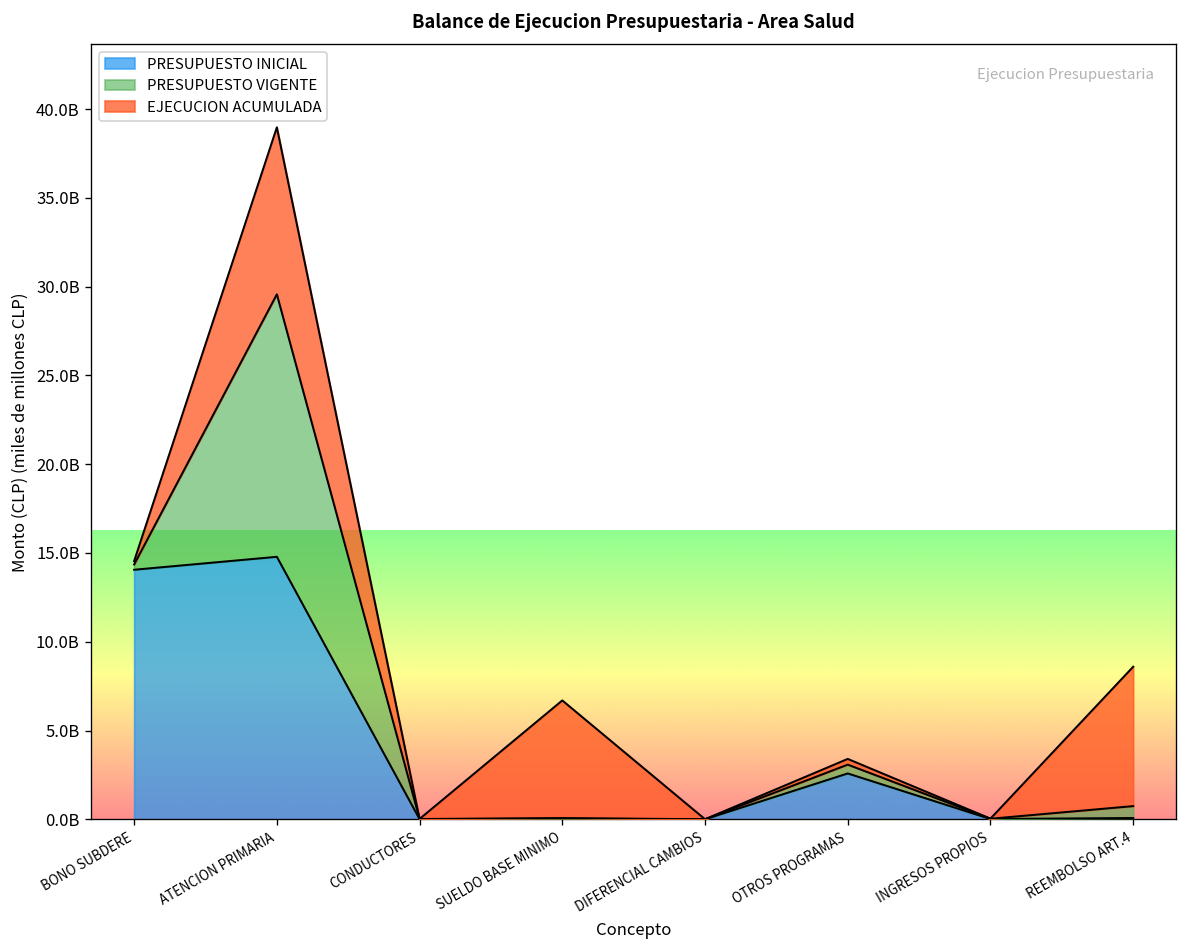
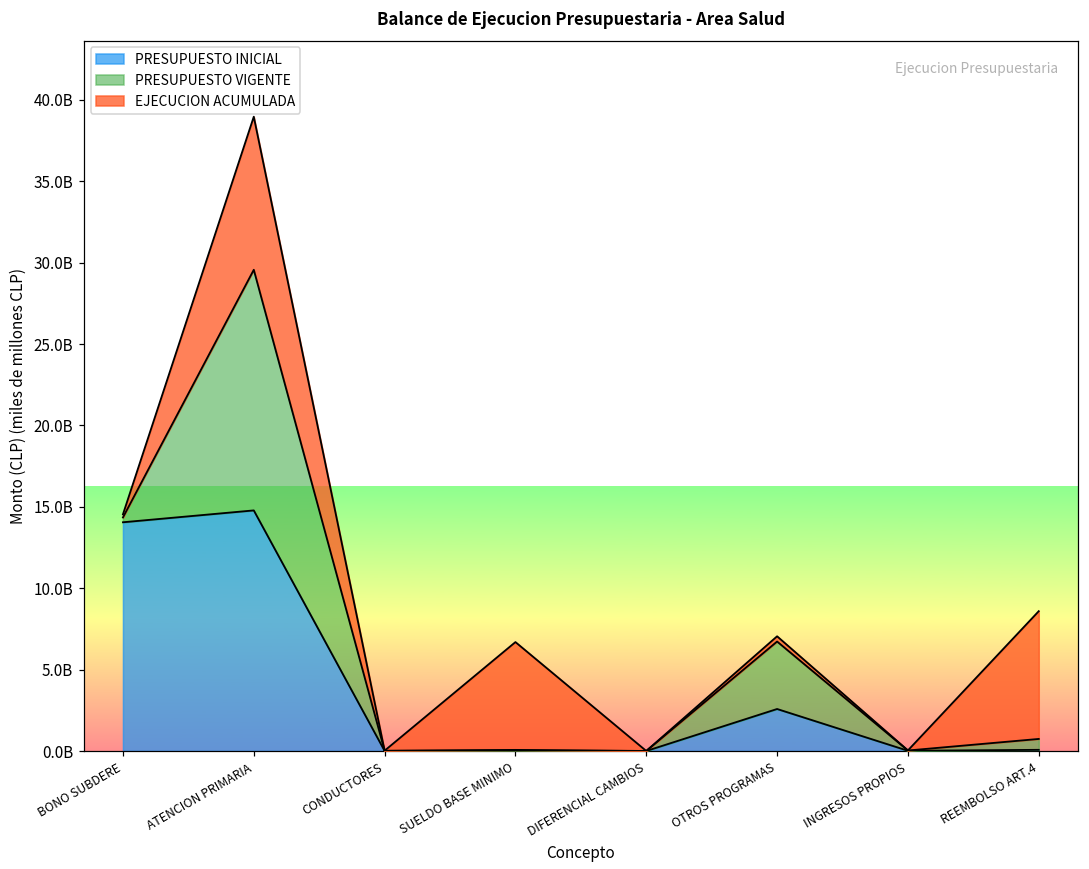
  {
    "PRESUPUESTO INICIAL": {
      "BONO SUBDERE": 14100000000,
      "ATENCION PRIMARIA": 14800000000,
      "OTROS PROGRAMAS": 2600000000,
      "REEMBOLSO ART.4": 100000000
    },
    "PRESUPUESTO VIGENTE": {
      "BONO SUBDERE": 300000000,
      "ATENCION PRIMARIA": 14800000000,
-     "OTROS PROGRAMAS": 500000000,
+     "OTROS PROGRAMAS": 4100000000,
      "REEMBOLSO ART.4": 700000000
    },
    "EJECUCION ACUMULADA": {
      "BONO SUBDERE": 200000000,
      "ATENCION PRIMARIA": 9400000000,
      "SUELDO BASE MINIMO": 6600000000,
      "OTROS PROGRAMAS": 300000000,
      "REEMBOLSO ART.4": 7800000000
    }
  }
